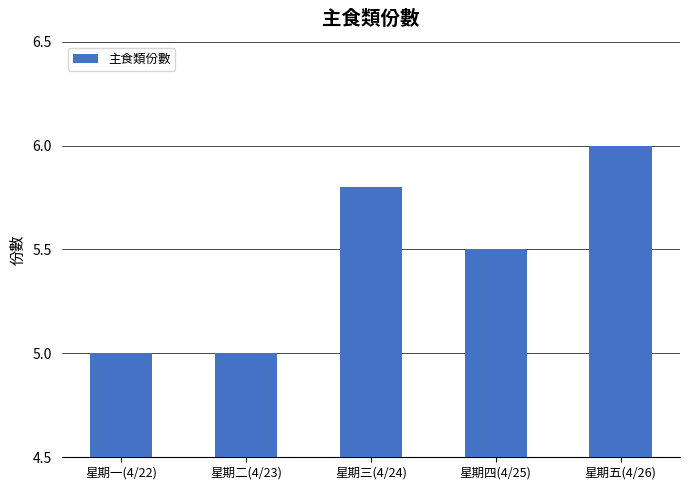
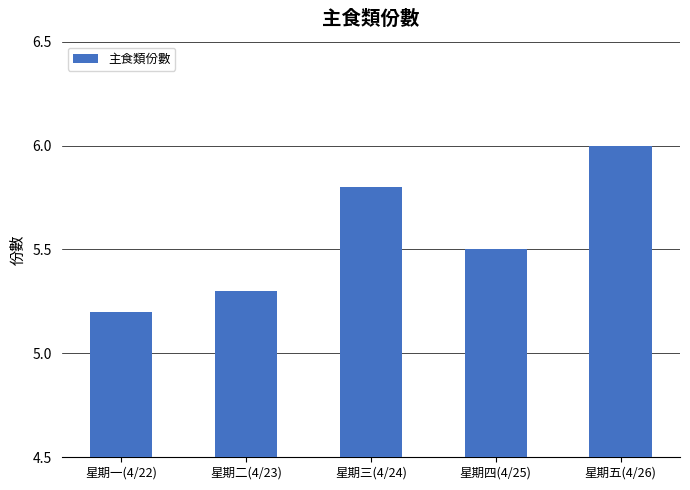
  {
-   "星期一(4/22)": 5.0,
-   "星期二(4/23)": 5.0,
+   "星期一(4/22)": 5.2,
+   "星期二(4/23)": 5.3,
    "星期三(4/24)": 5.8,
    "星期四(4/25)": 5.5,
    "星期五(4/26)": 6.0
  }
